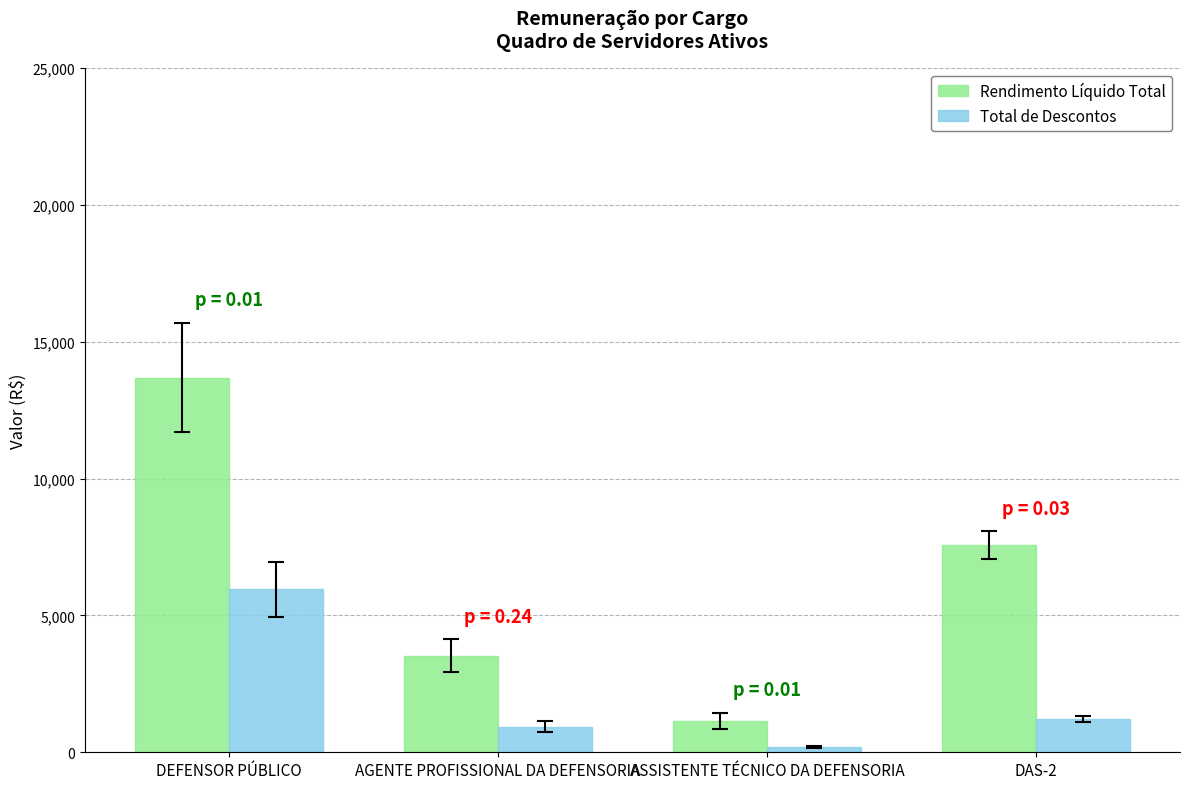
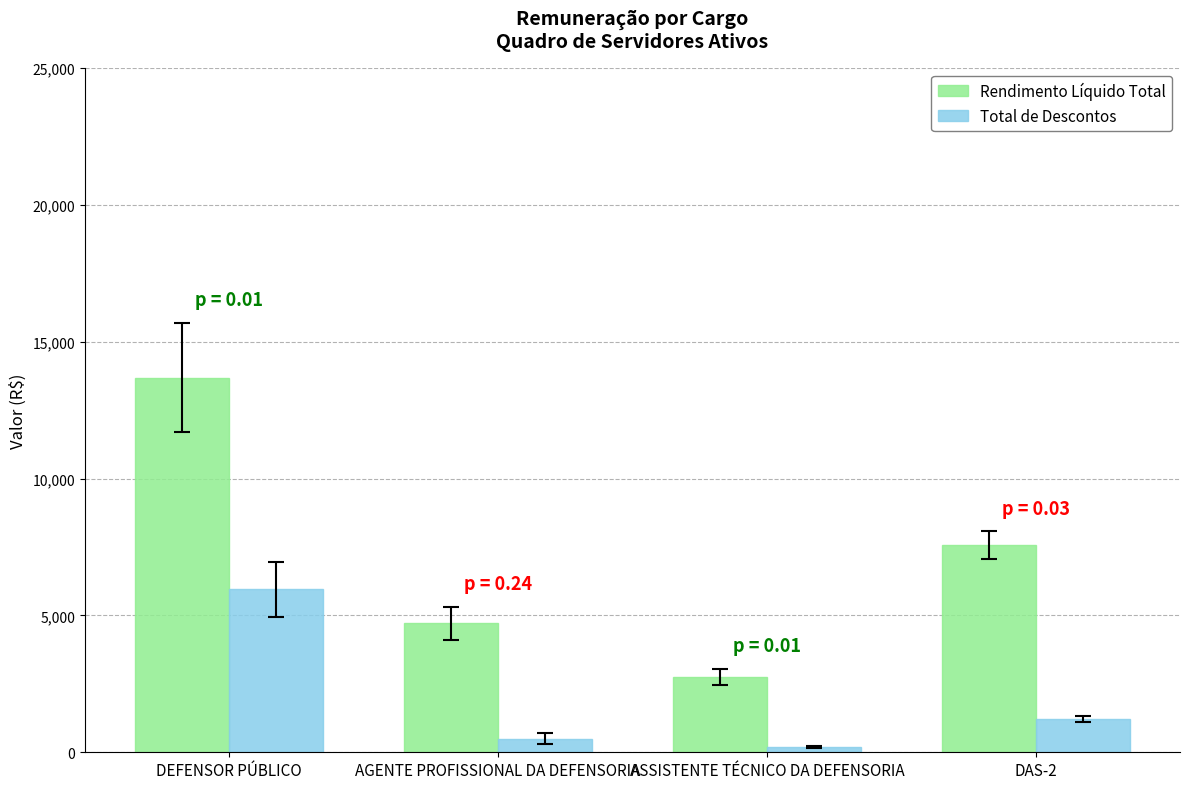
  {
    "Rendimento Líquido Total": {
      "DEFENSOR PÚBLICO": "13,700",
-     "AGENTE PROFISSIONAL DA DEFENSORIA": "3,500",
-     "ASSISTENTE TÉCNICO DA DEFENSORIA": "1,100",
+     "AGENTE PROFISSIONAL DA DEFENSORIA": "4,700",
+     "ASSISTENTE TÉCNICO DA DEFENSORIA": "2,700",
      "DAS-2": "7,600"
    },
    "Total de Descontos": {
      "DEFENSOR PÚBLICO": "6,000",
-     "AGENTE PROFISSIONAL DA DEFENSORIA": "900",
+     "AGENTE PROFISSIONAL DA DEFENSORIA": "500",
      "ASSISTENTE TÉCNICO DA DEFENSORIA": "200",
      "DAS-2": "1,200"
    }
  }
